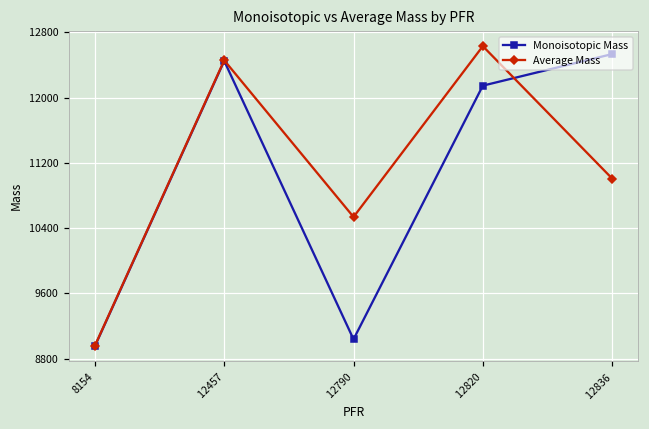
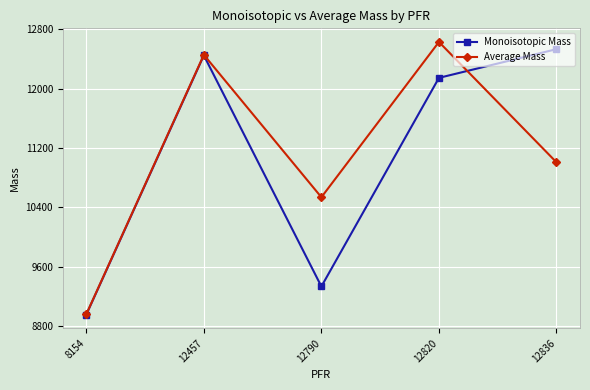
  {
    "Monoisotopic Mass": {
-     "12790": 9000,
+     "12790": 9300,
      "12820": 12100
    },
    "Average Mass": {
      "12790": 10500,
      "12820": 12600,
      "12836": 11000
    }
  }
